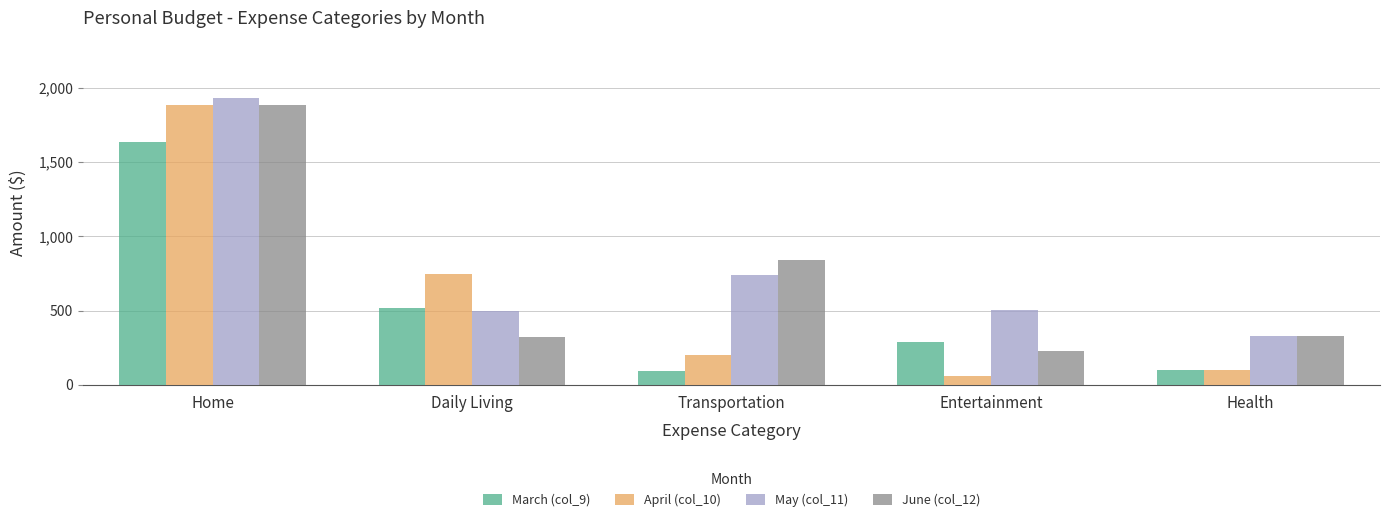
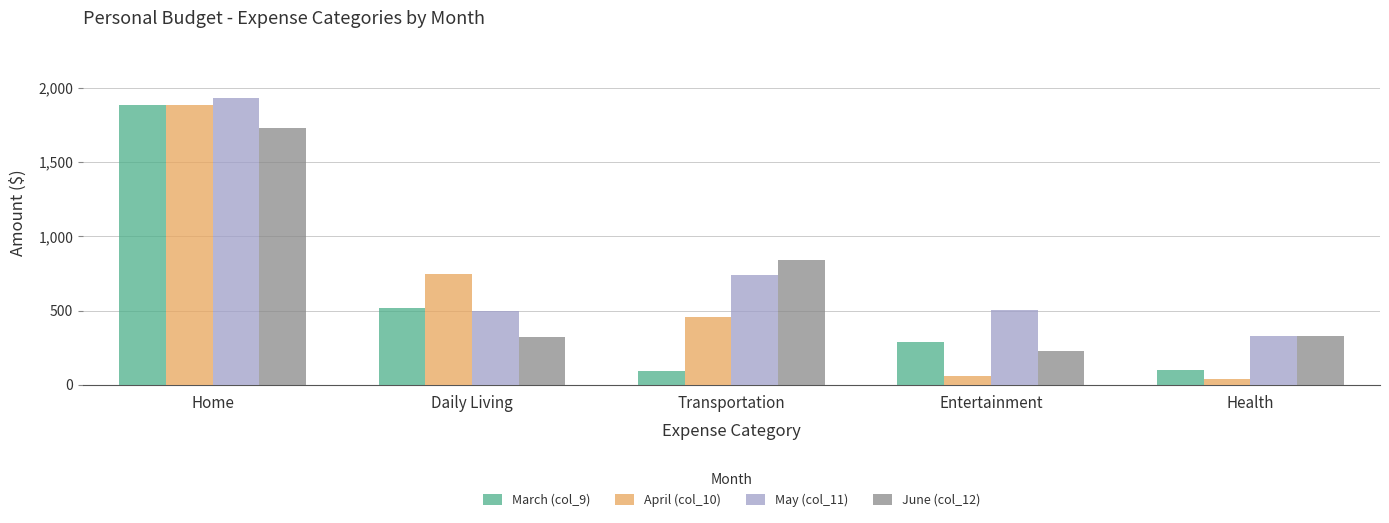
  {
    "March (col_9)": {
-     "Home": "1,640",
+     "Home": "1,880",
      "Daily Living": "520",
      "Transportation": "90",
      "Entertainment": "290",
      "Health": "100"
    },
    "April (col_10)": {
      "Home": "1,880",
      "Daily Living": "750",
-     "Transportation": "210",
+     "Transportation": "460",
      "Entertainment": "60",
-     "Health": "100"
+     "Health": "40"
    },
    "May (col_11)": {
      "Home": "1,930",
      "Daily Living": "500",
      "Transportation": "740",
      "Entertainment": "500",
      "Health": "330"
    },
    "June (col_12)": {
-     "Home": "1,880",
+     "Home": "1,730",
      "Daily Living": "320",
      "Transportation": "840",
      "Entertainment": "230",
      "Health": "330"
    }
  }
